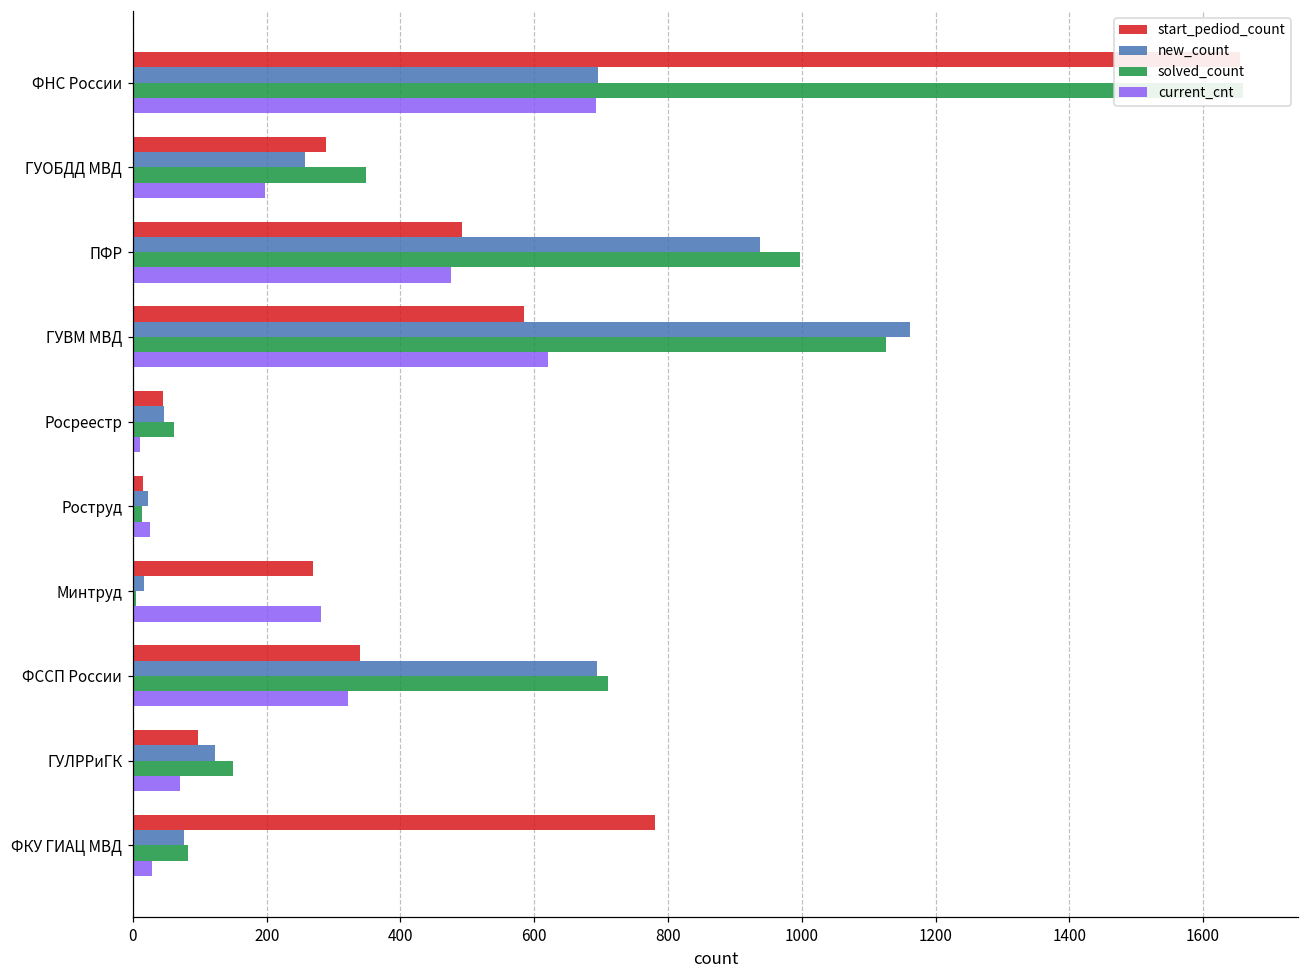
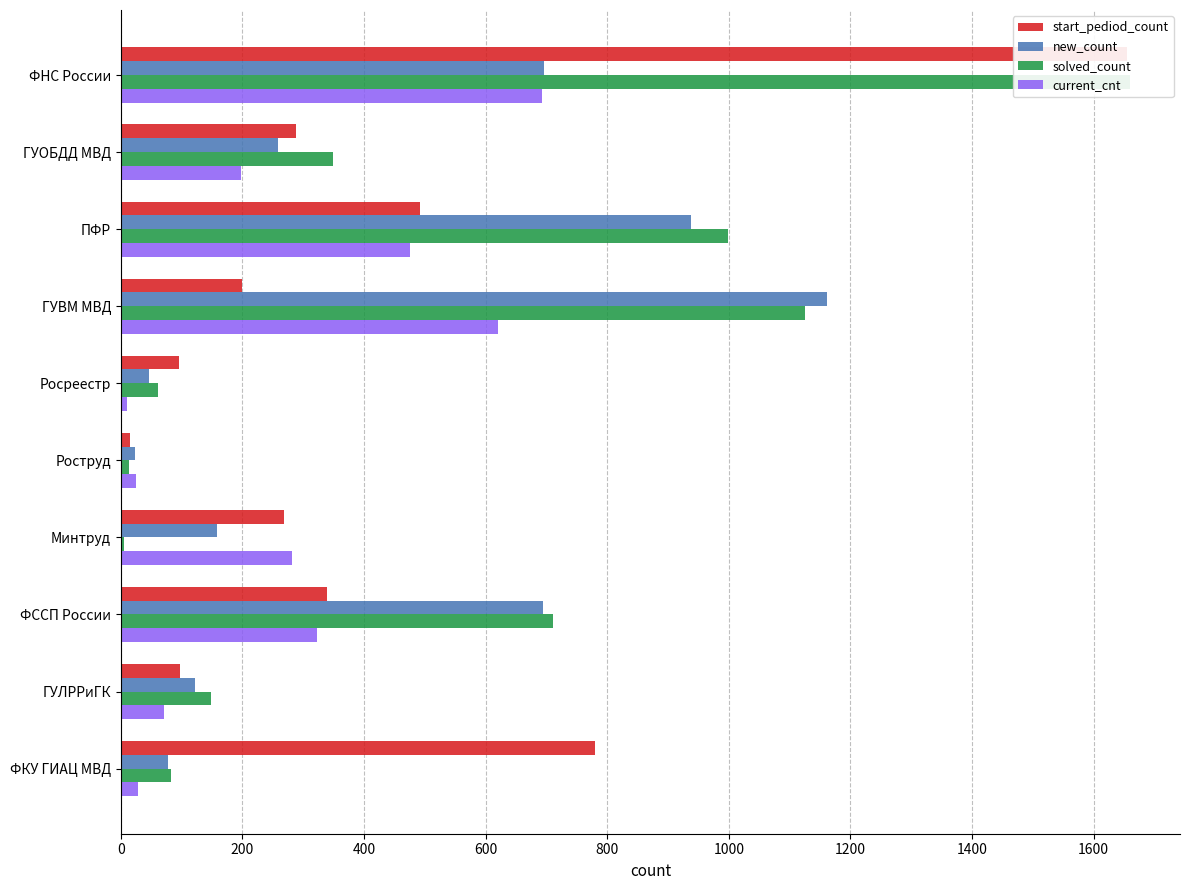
  {
    "start_pediod_count": {
      "ГУОБДД МВД": 290,
      "ПФР": 490,
-     "ГУВМ МВД": 580,
-     "Росреестр": 50,
+     "ГУВМ МВД": 200,
+     "Росреестр": 100,
      "Роструд": 20,
      "Минтруд": 270,
      "ФССП России": 340,
      "ГУЛРРиГК": 100,
      "ФКУ ГИАЦ МВД": 780
    },
    "new_count": {
      "ФНС России": 700,
      "ГУОБДД МВД": 260,
      "ПФР": 940,
      "ГУВМ МВД": 1160,
      "Росреестр": 50,
      "Роструд": 20,
-     "Минтруд": 20,
+     "Минтруд": 160,
      "ФССП России": 690,
      "ГУЛРРиГК": 120,
      "ФКУ ГИАЦ МВД": 80
    },
    "solved_count": {
      "ГУОБДД МВД": 350,
      "ПФР": 1000,
      "ГУВМ МВД": 1130,
      "Росреестр": 60,
      "Роструд": 10,
      "Минтруд": 10,
      "ФССП России": 710,
      "ГУЛРРиГК": 150,
      "ФКУ ГИАЦ МВД": 80
    },
    "current_cnt": {
      "ФНС России": 690,
      "ГУОБДД МВД": 200,
      "ПФР": 480,
      "ГУВМ МВД": 620,
      "Росреестр": 10,
      "Роструд": 30,
      "Минтруд": 280,
      "ФССП России": 320,
      "ГУЛРРиГК": 70,
      "ФКУ ГИАЦ МВД": 30
    }
  }
